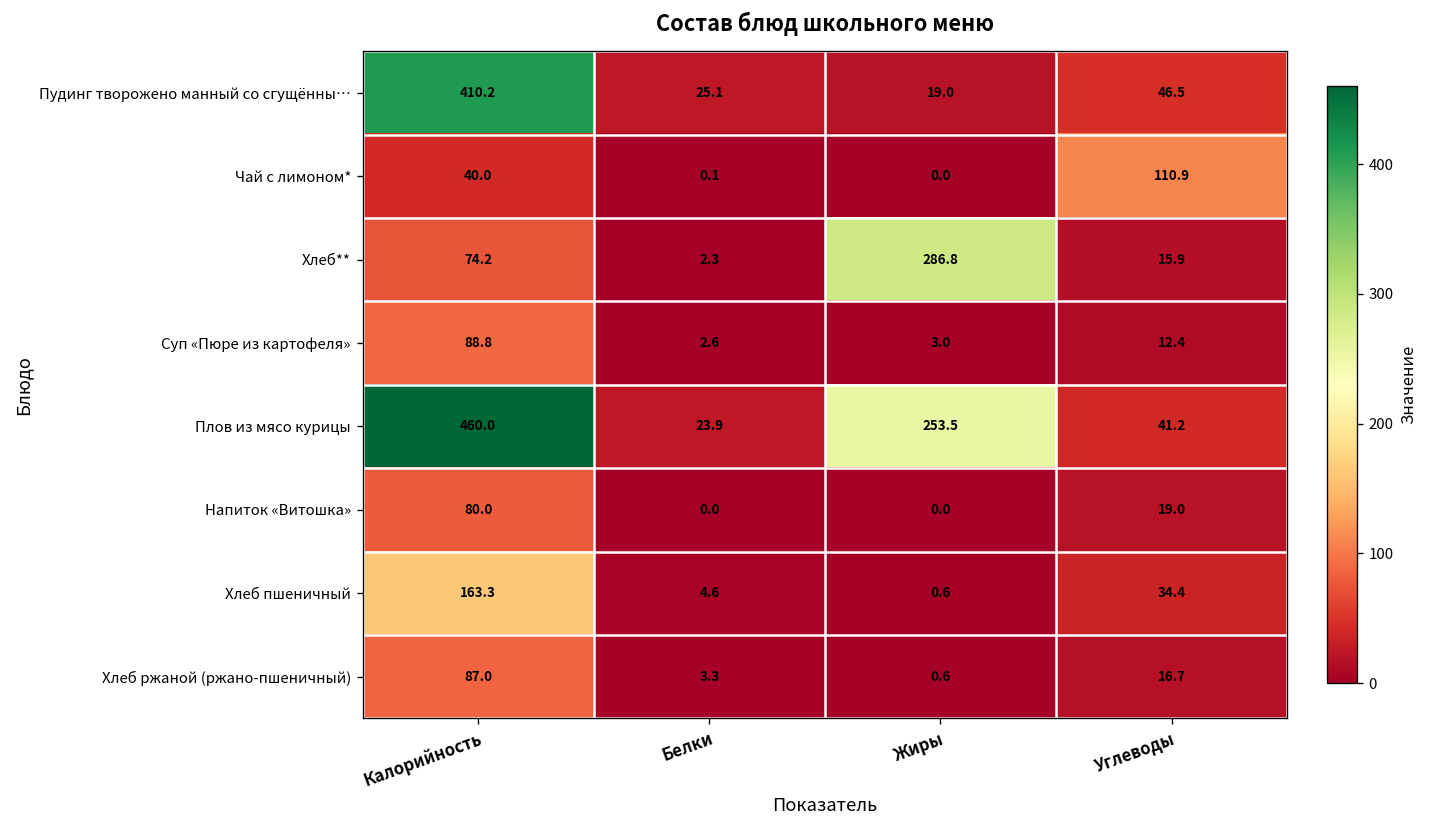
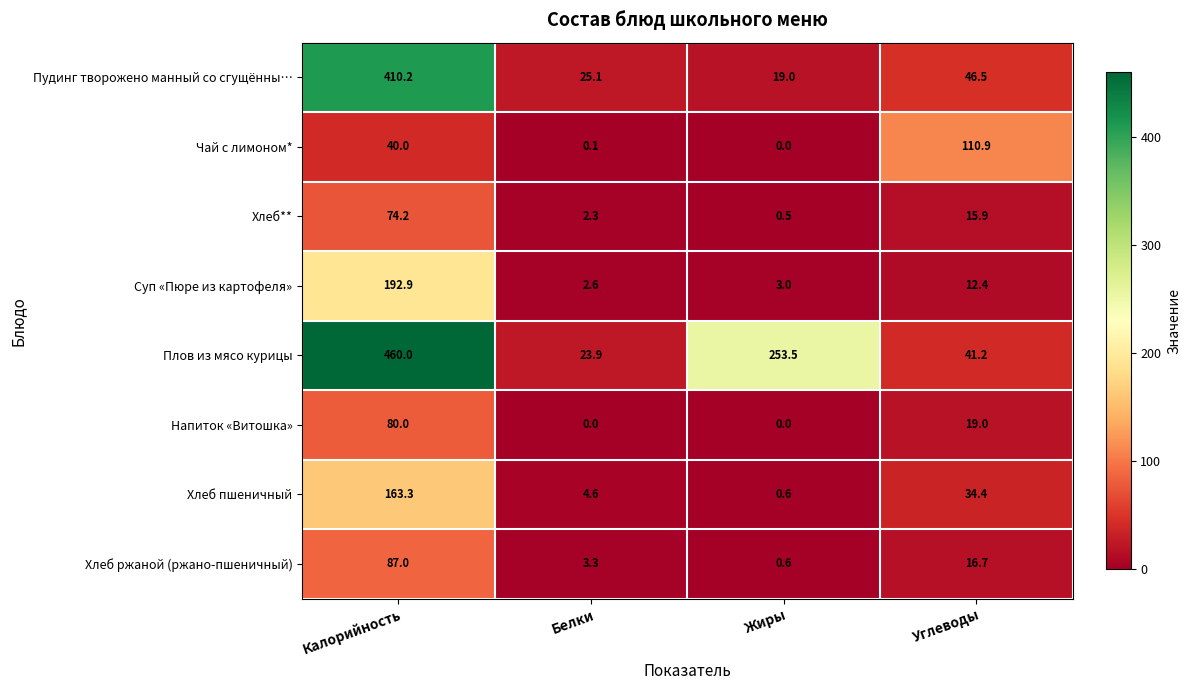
  {
    "Пудинг творожено манный со сгущённы…": {
      "Калорийность": 410.2,
      "Белки": 25.1,
      "Жиры": 19.0,
      "Углеводы": 46.5
    },
    "Чай с лимоном*": {
      "Калорийность": 40.0,
      "Белки": 0.1,
      "Жиры": 0.0,
      "Углеводы": 110.9
    },
    "Хлеб**": {
      "Калорийность": 74.2,
      "Белки": 2.3,
-     "Жиры": 286.8,
+     "Жиры": 0.5,
      "Углеводы": 15.9
    },
    "Суп «Пюре из картофеля»": {
-     "Калорийность": 88.8,
+     "Калорийность": 192.9,
      "Белки": 2.6,
      "Жиры": 3.0,
      "Углеводы": 12.4
    },
    "Плов из мясо курицы": {
      "Калорийность": 460.0,
      "Белки": 23.9,
      "Жиры": 253.5,
      "Углеводы": 41.2
    },
    "Напиток «Витошка»": {
      "Калорийность": 80.0,
      "Белки": 0.0,
      "Жиры": 0.0,
      "Углеводы": 19.0
    },
    "Хлеб пшеничный": {
      "Калорийность": 163.3,
      "Белки": 4.6,
      "Жиры": 0.6,
      "Углеводы": 34.4
    },
    "Хлеб ржаной (ржано-пшеничный)": {
      "Калорийность": 87.0,
      "Белки": 3.3,
      "Жиры": 0.6,
      "Углеводы": 16.7
    }
  }
